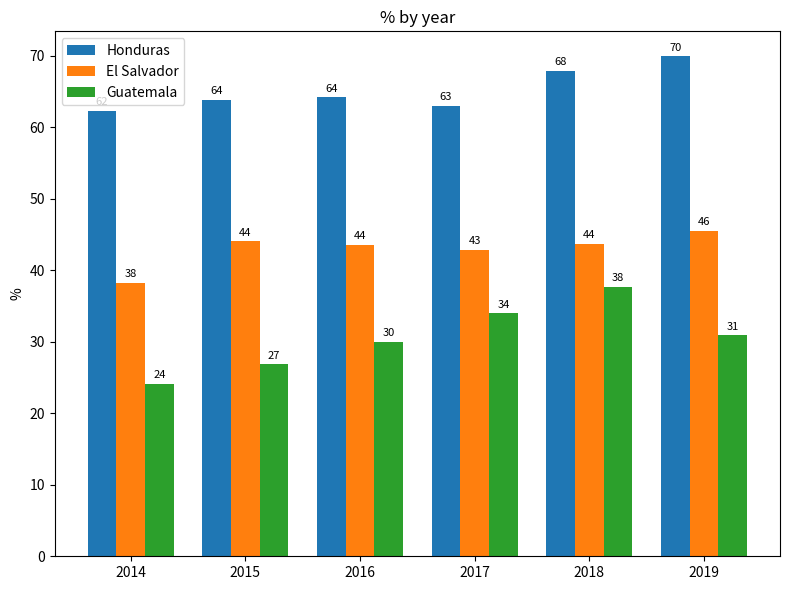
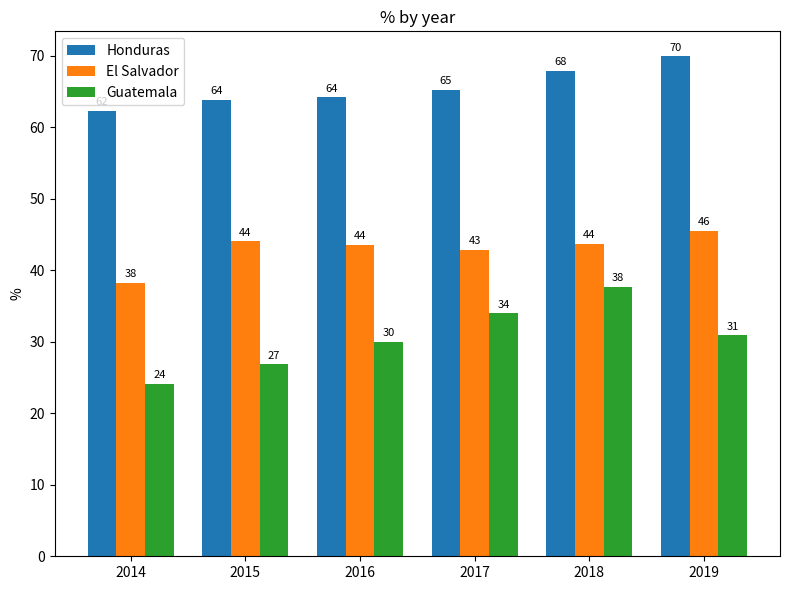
  {
    "Honduras": {
      "2015": 64,
      "2016": 64,
-     "2017": 63,
+     "2017": 65,
      "2018": 68,
      "2019": 70
    },
    "El Salvador": {
      "2014": 38,
      "2015": 44,
      "2016": 44,
      "2017": 43,
      "2018": 44,
      "2019": 46
    },
    "Guatemala": {
      "2014": 24,
      "2015": 27,
      "2016": 30,
      "2017": 34,
      "2018": 38,
      "2019": 31
    }
  }
